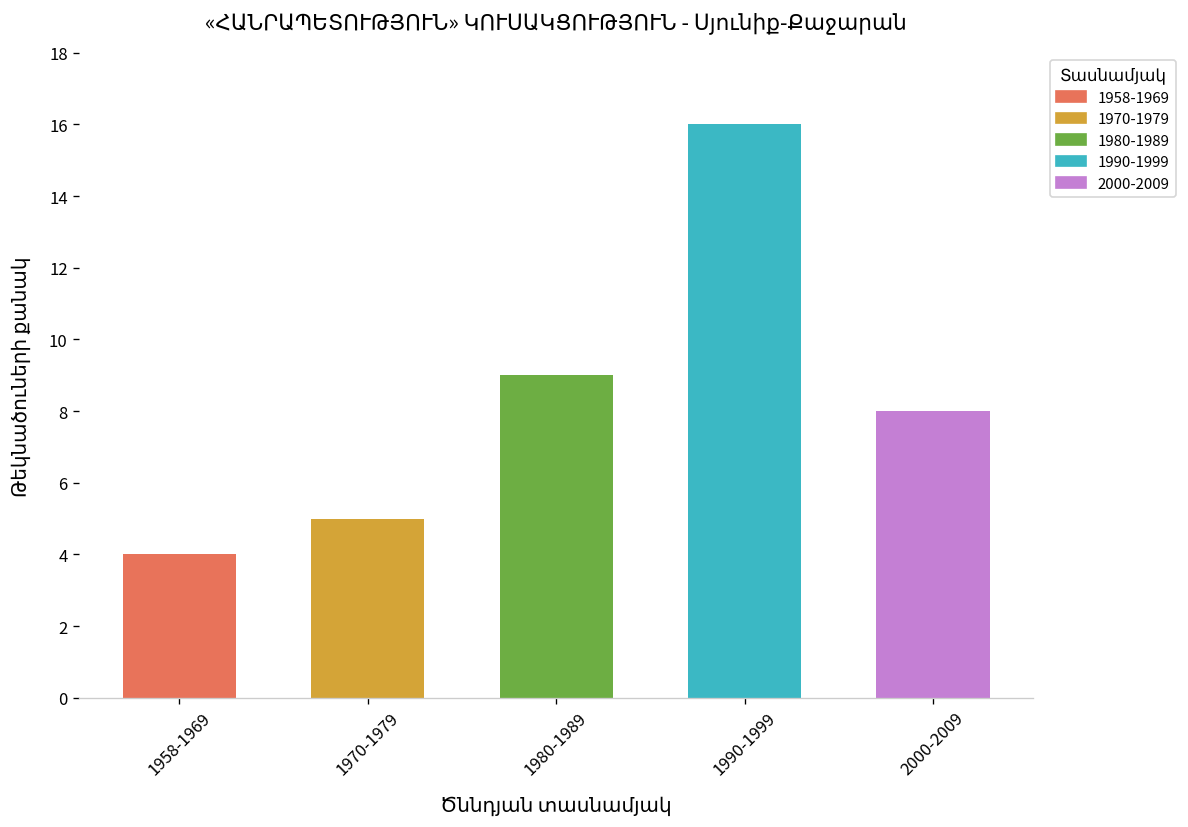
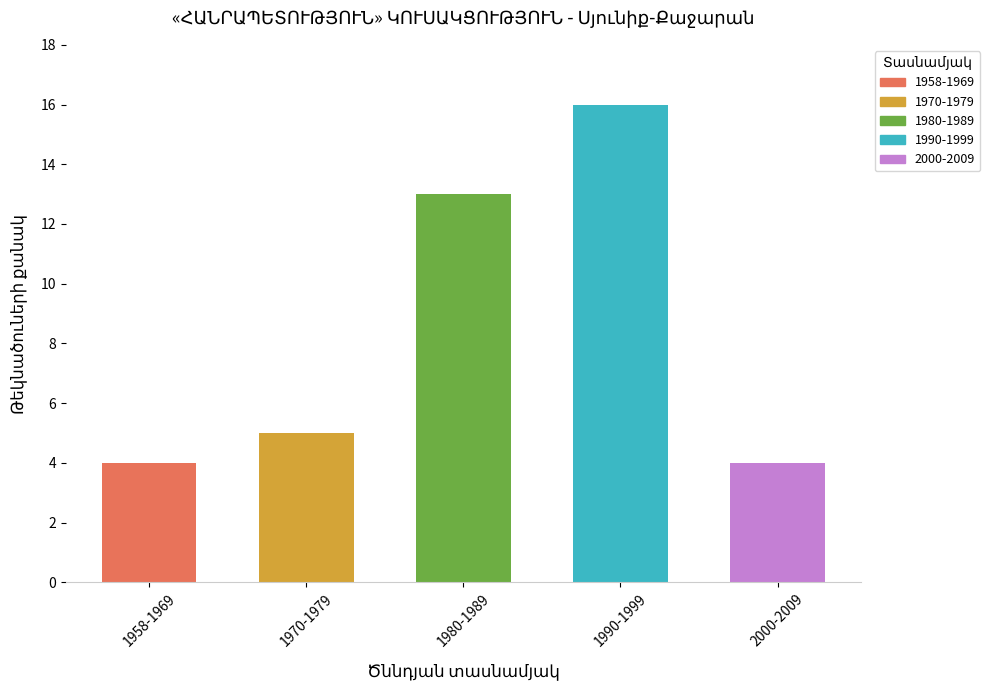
  {
    "1958-1969": 4,
    "1970-1979": 5,
-   "1980-1989": 9,
+   "1980-1989": 13,
    "1990-1999": 16,
-   "2000-2009": 8
+   "2000-2009": 4
  }
